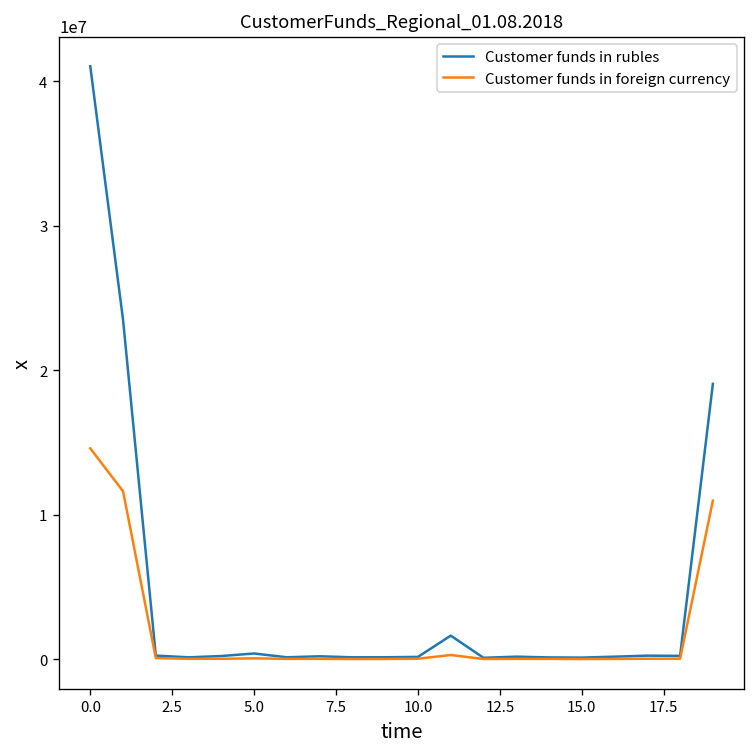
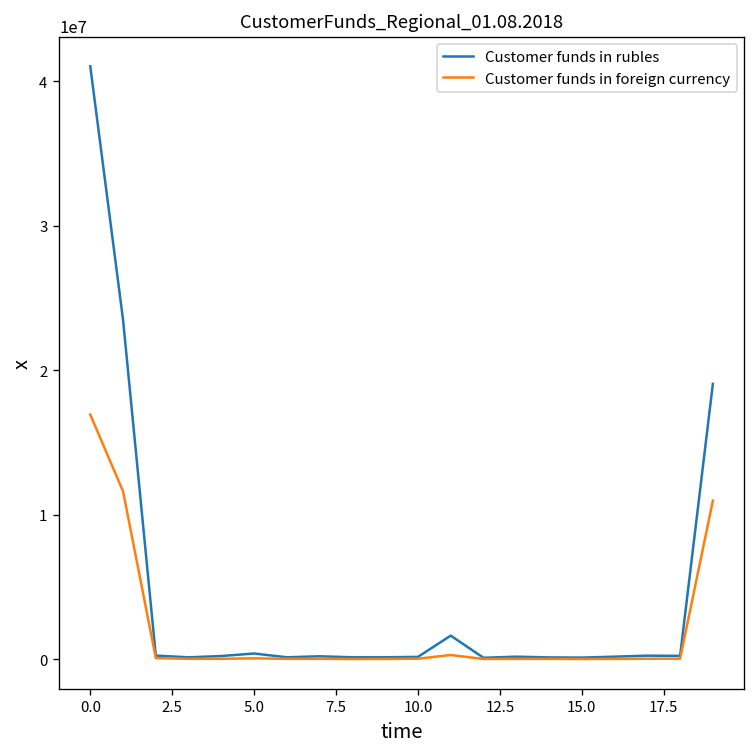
  {
    "Customer funds in rubles": {
      "0.0": 41000000,
      "5.0": 400000
    },
    "Customer funds in foreign currency": {
-     "0.0": 14600000,
+     "0.0": 16900000,
      "5.0": 100000
    }
  }
